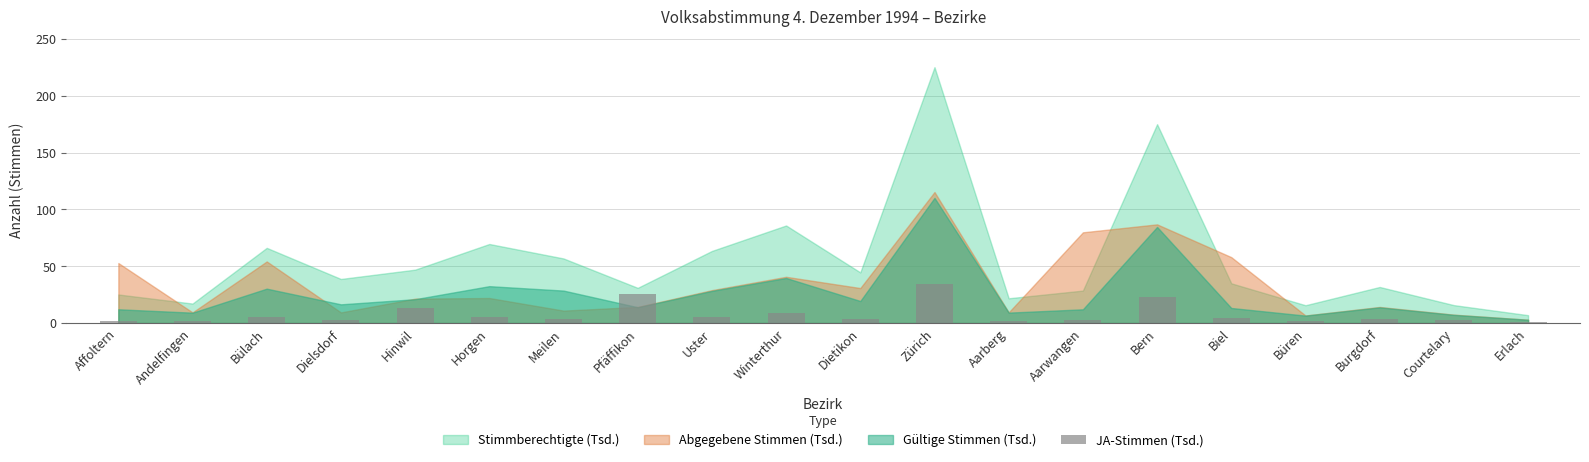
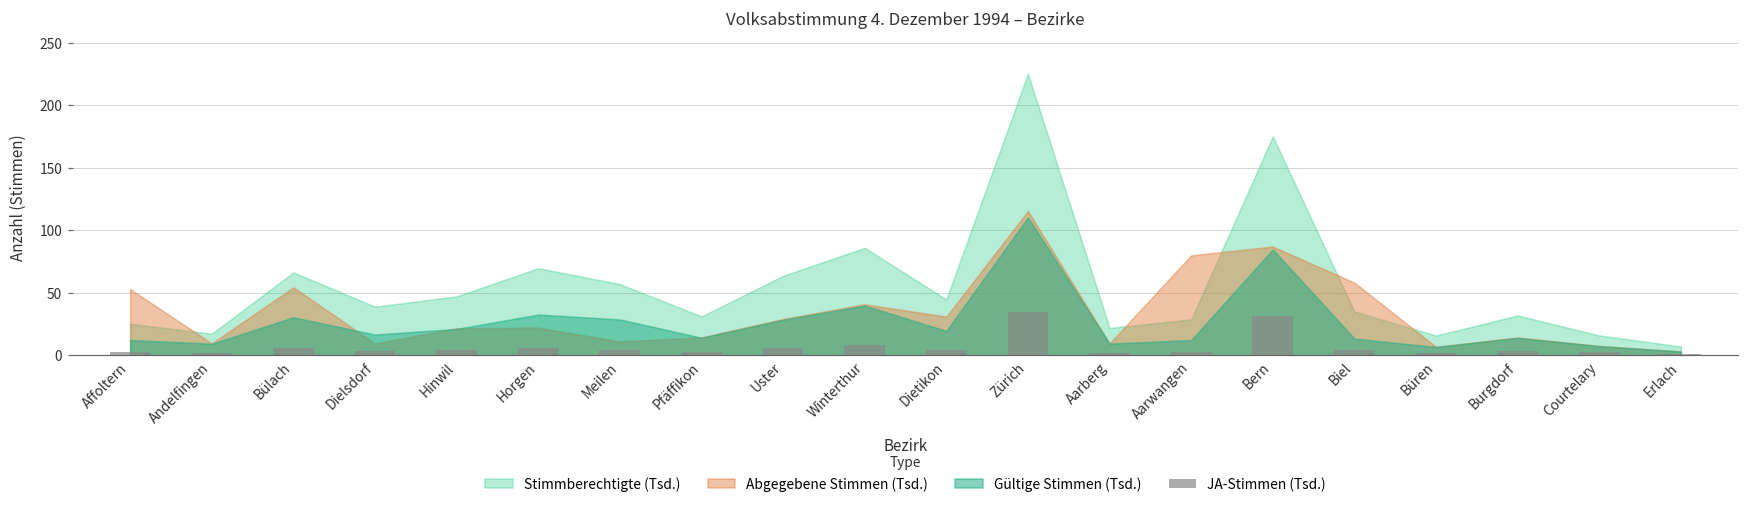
  {
    "JA-Stimmen (Tsd.)": {
      "Bülach": 6,
      "Dielsdorf": 3,
-     "Hinwil": 13,
+     "Hinwil": 4,
      "Horgen": 5,
      "Meilen": 4,
-     "Pfäffikon": 26,
+     "Pfäffikon": 3,
      "Uster": 5,
      "Winterthur": 8,
      "Dietikon": 4,
      "Zürich": 35,
      "Aarwangen": 3,
-     "Bern": 23,
+     "Bern": 31,
      "Biel": 4,
      "Burgdorf": 3,
      "Courtelary": 3
    },
    "Abgegebene Stimmen (Tsd.)": {
      "Affoltern": 53,
      "Bülach": 54,
      "Dielsdorf": 9,
      "Horgen": 22,
      "Meilen": 11,
      "Dietikon": 31,
      "Zürich": 115,
      "Aarwangen": 80,
      "Bern": 87,
      "Biel": 58
    }
  }
